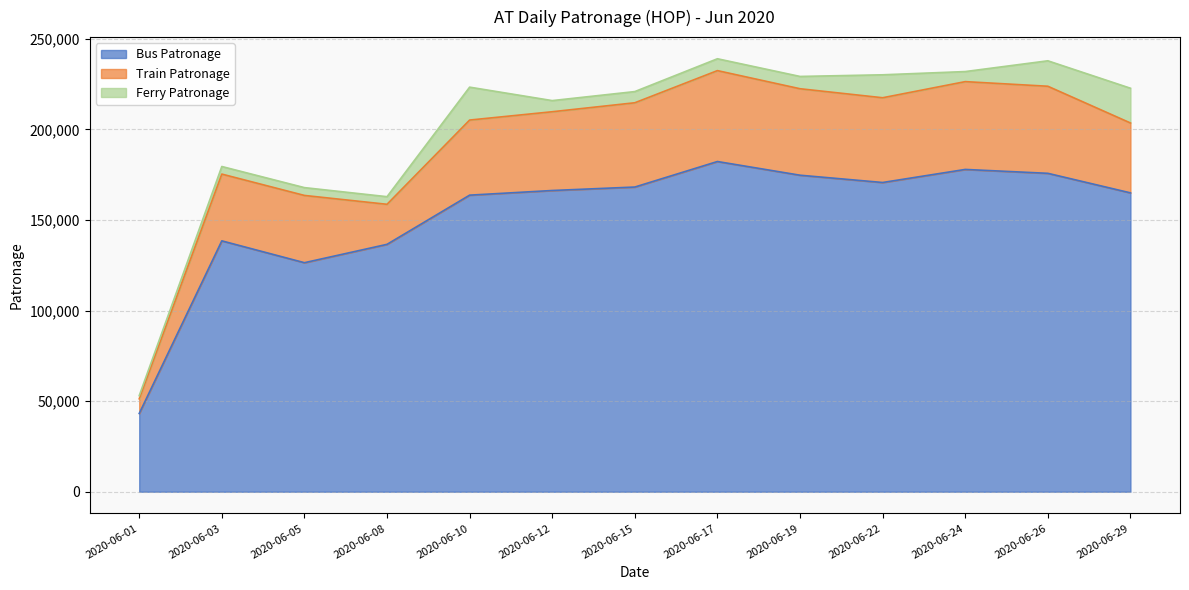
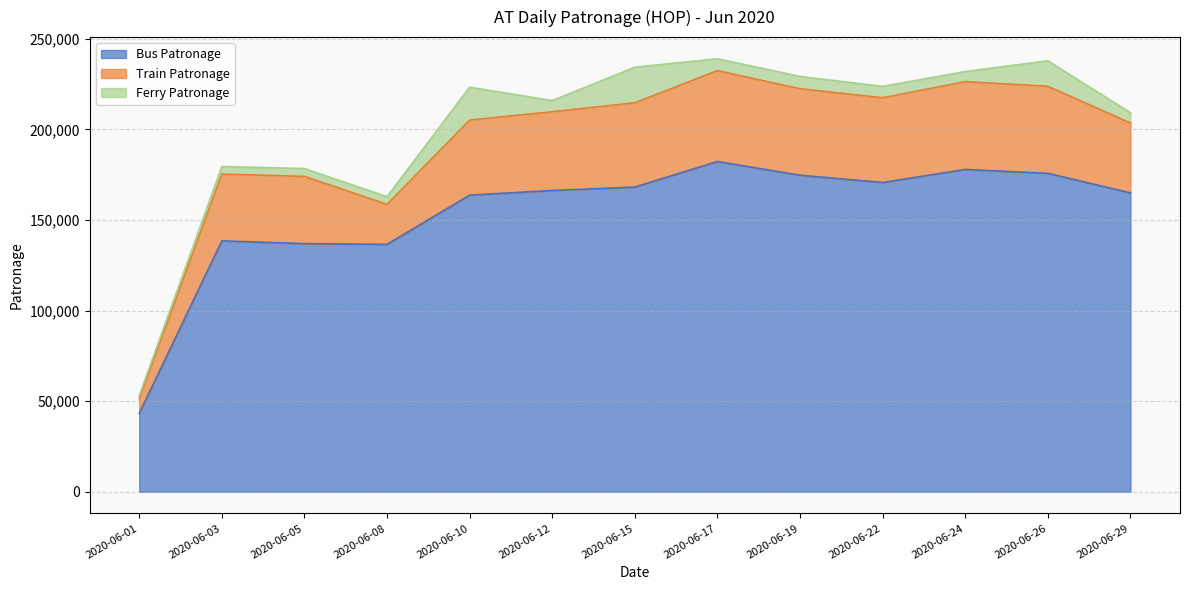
  {
    "Bus Patronage": {
      "2020-06-01": "43,000",
      "2020-06-03": "138,000",
-     "2020-06-05": "126,000",
+     "2020-06-05": "137,000",
      "2020-06-08": "137,000",
      "2020-06-10": "164,000",
      "2020-06-12": "166,000",
      "2020-06-15": "168,000",
      "2020-06-17": "182,000",
      "2020-06-19": "175,000",
      "2020-06-22": "171,000",
      "2020-06-24": "178,000",
      "2020-06-26": "176,000",
      "2020-06-29": "165,000"
    },
    "Train Patronage": {
      "2020-06-01": "8,000",
      "2020-06-03": "37,000",
      "2020-06-05": "37,000",
      "2020-06-08": "22,000",
      "2020-06-10": "41,000",
      "2020-06-12": "43,000",
      "2020-06-15": "47,000",
      "2020-06-17": "50,000",
      "2020-06-19": "48,000",
      "2020-06-22": "47,000",
      "2020-06-24": "48,000",
      "2020-06-26": "48,000",
      "2020-06-29": "39,000"
    },
    "Ferry Patronage": {
      "2020-06-01": "2,000",
      "2020-06-03": "4,000",
      "2020-06-05": "4,000",
      "2020-06-08": "4,000",
      "2020-06-10": "18,000",
      "2020-06-12": "6,000",
-     "2020-06-15": "6,000",
+     "2020-06-15": "20,000",
      "2020-06-17": "7,000",
      "2020-06-19": "7,000",
-     "2020-06-22": "13,000",
+     "2020-06-22": "6,000",
      "2020-06-24": "6,000",
      "2020-06-26": "14,000",
-     "2020-06-29": "19,000"
+     "2020-06-29": "6,000"
    }
  }
